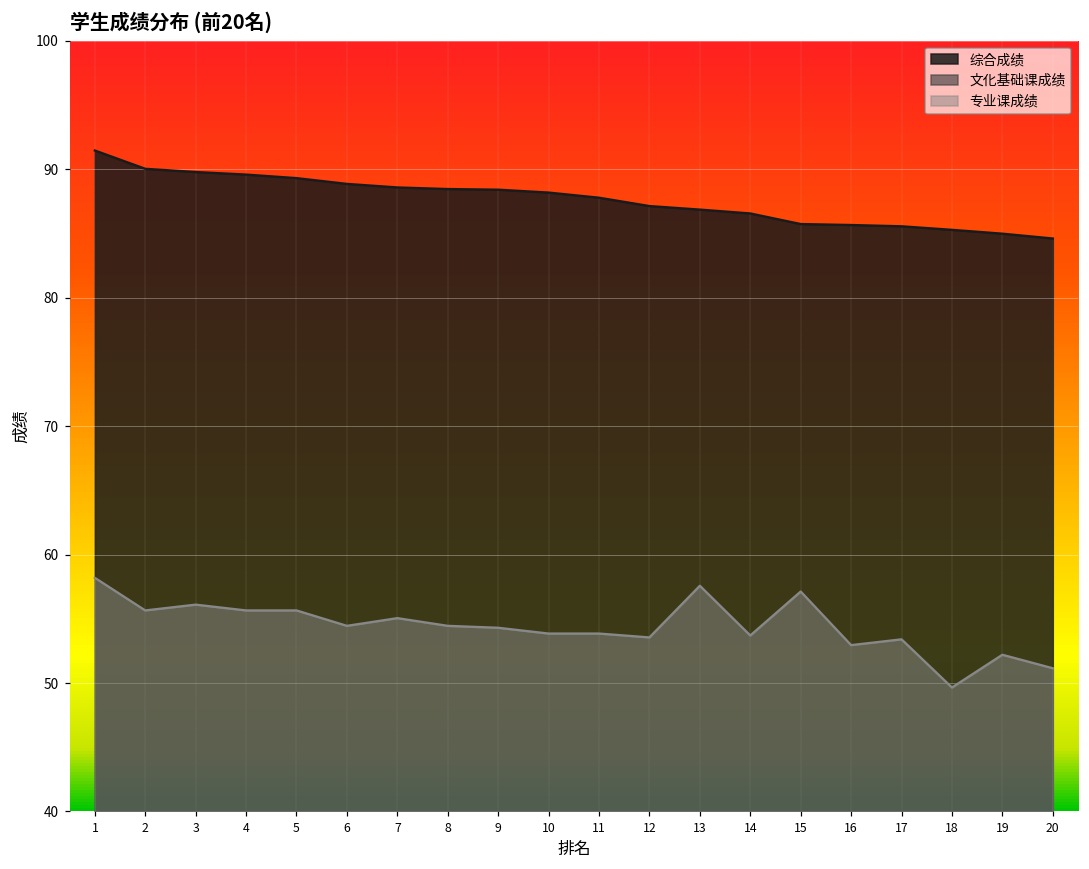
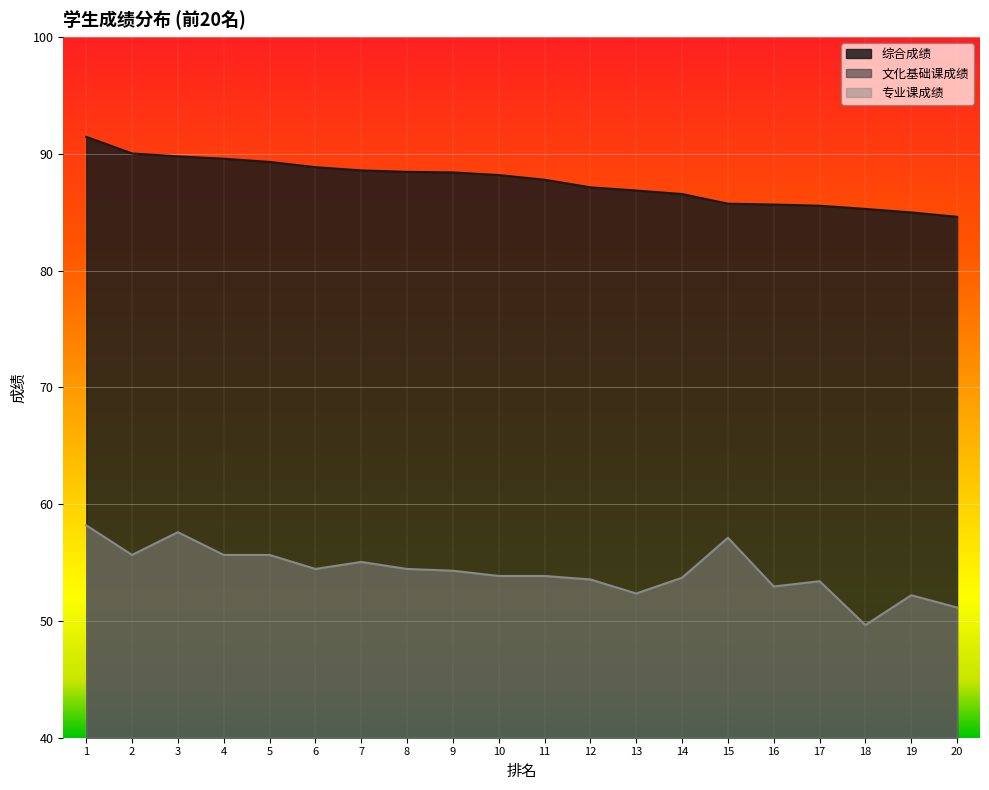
  {
    "专业课成绩": {
      "1": 58.2,
      "2": 55.7,
-     "3": 56.1,
+     "3": 57.6,
      "4": 55.7,
      "5": 55.7,
      "6": 54.5,
      "7": 55.1,
      "8": 54.5,
      "9": 54.3,
      "10": 53.9,
      "11": 53.9,
      "12": 53.6,
-     "13": 57.6,
+     "13": 52.4,
      "14": 53.7,
      "15": 57.1,
      "16": 53.0,
      "17": 53.4,
      "18": 49.7,
      "19": 52.2,
      "20": 51.2
    }
  }
